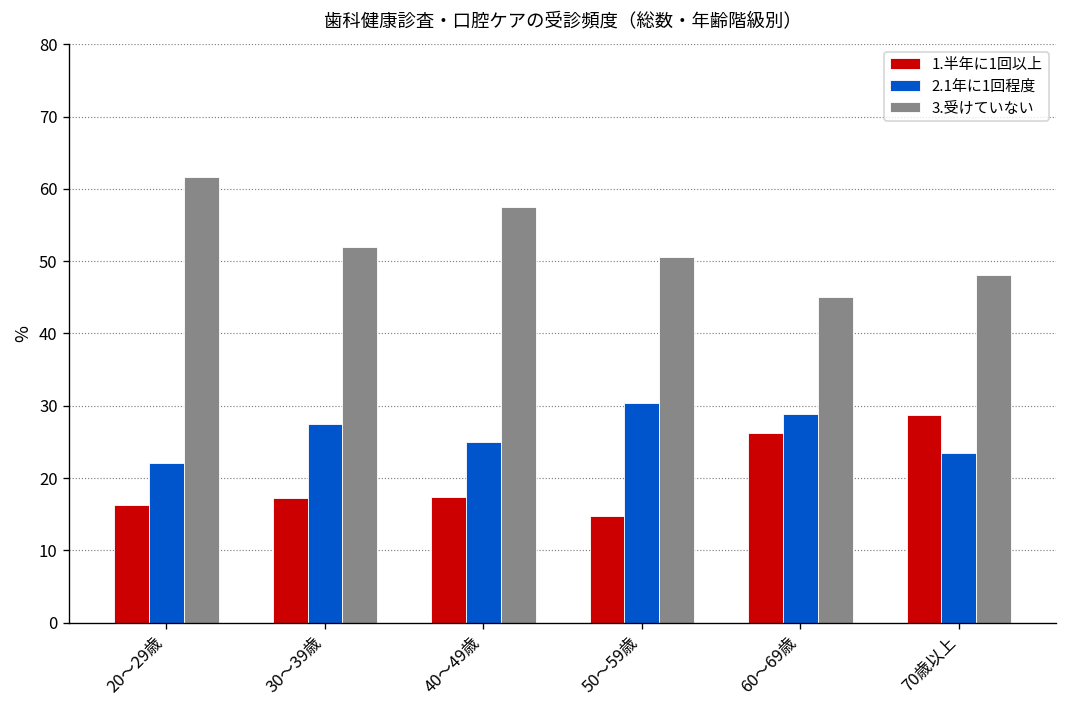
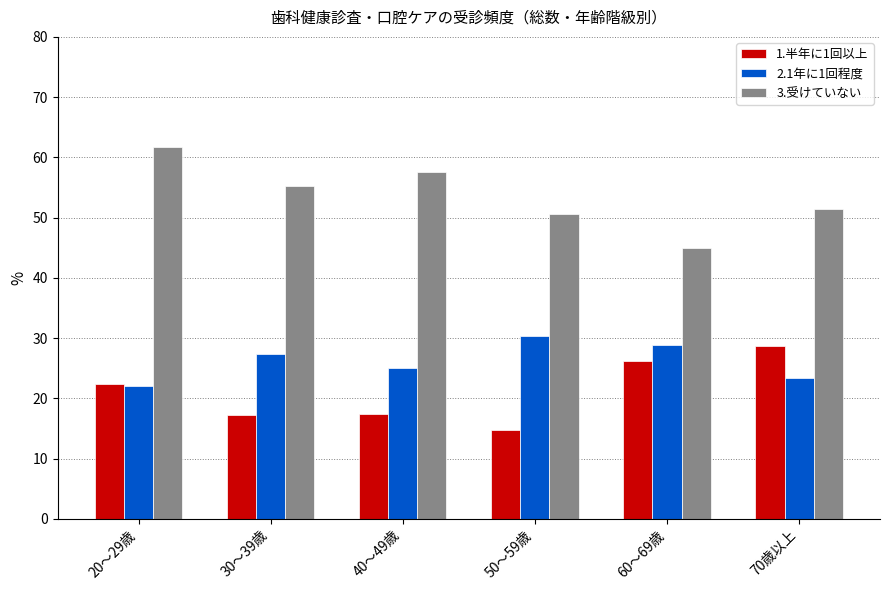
  {
    "1.半年に1回以上": {
-     "20～29歳": 16,
+     "20～29歳": 22,
      "30～39歳": 17,
      "40～49歳": 17,
      "50～59歳": 15,
      "60～69歳": 26,
      "70歳以上": 29
    },
    "2.1年に1回程度": {
      "20～29歳": 22,
      "30～39歳": 27,
      "40～49歳": 25,
      "50～59歳": 30,
      "60～69歳": 29,
      "70歳以上": 23
    },
    "3.受けていない": {
      "20～29歳": 62,
-     "30～39歳": 52,
+     "30～39歳": 55,
      "40～49歳": 58,
      "50～59歳": 51,
      "60～69歳": 45,
-     "70歳以上": 48
+     "70歳以上": 52
    }
  }
